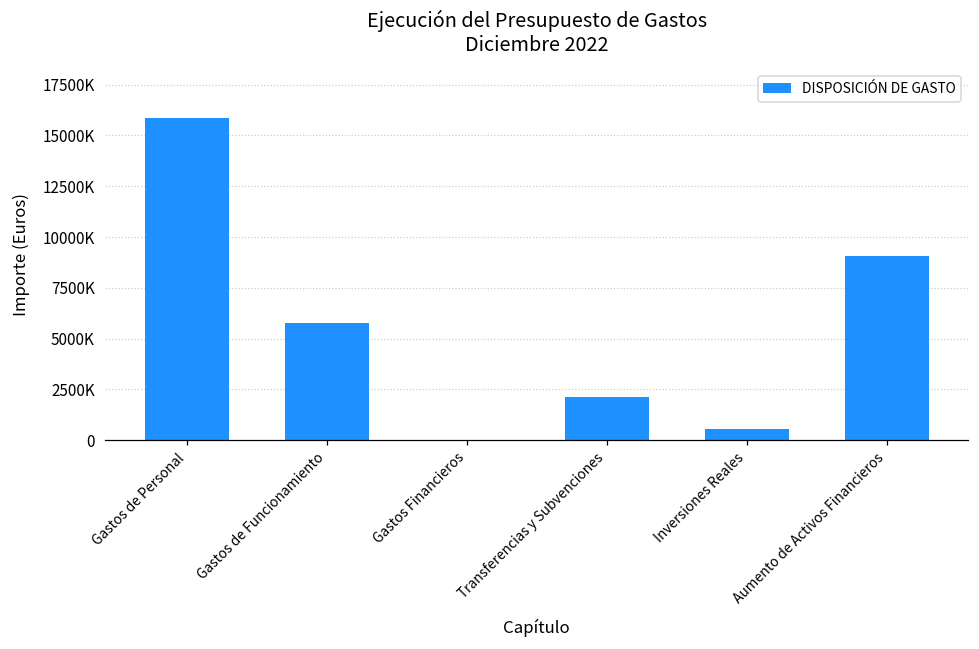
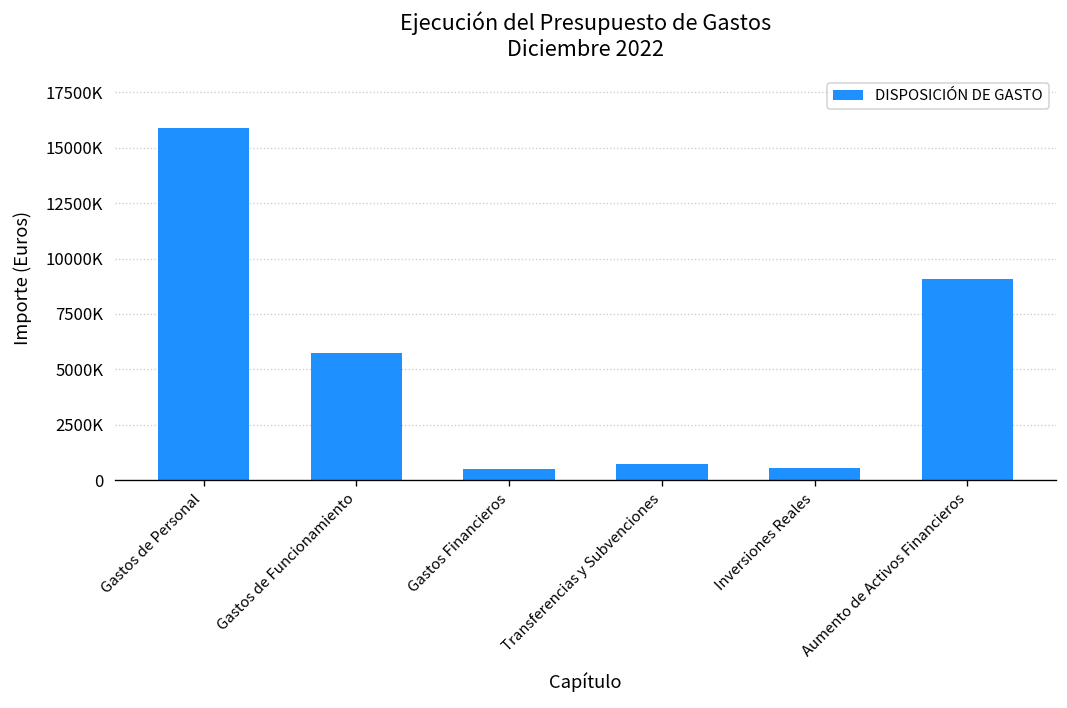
  {
    "Gastos de Personal": 15900000,
    "Gastos de Funcionamiento": 5700000,
-   "Gastos Financieros": 0,
-   "Transferencias y Subvenciones": 2100000,
+   "Gastos Financieros": 500000,
+   "Transferencias y Subvenciones": 800000,
    "Inversiones Reales": 500000,
    "Aumento de Activos Financieros": 9100000
  }
